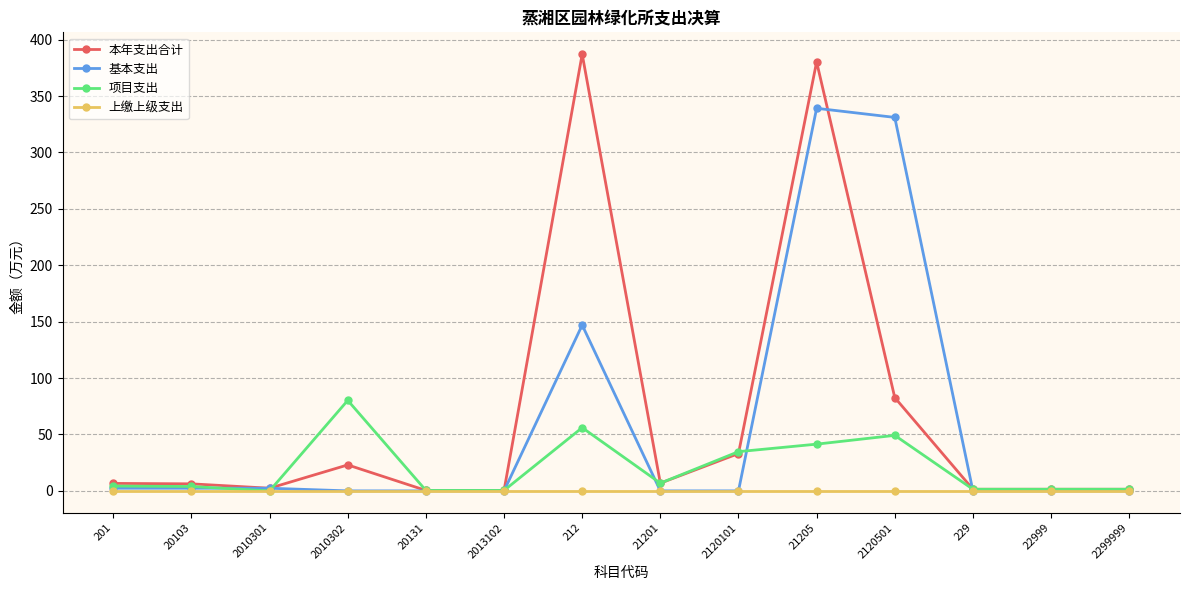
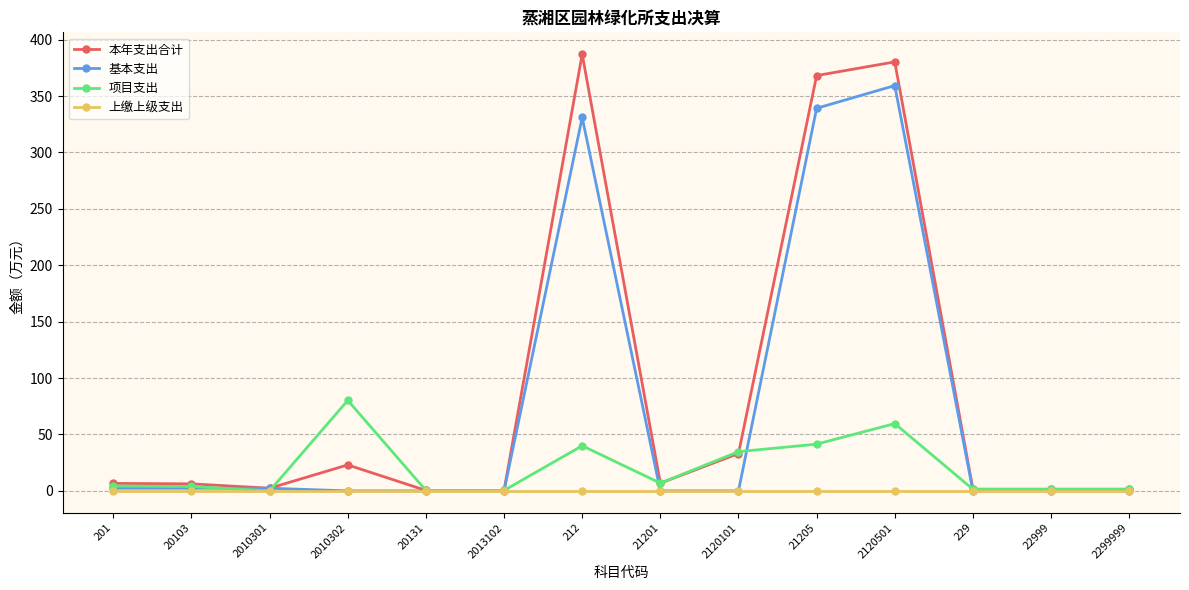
  {
    "本年支出合计": {
      "201": 7,
      "20103": 6,
      "2010302": 23,
      "212": 387,
-     "21205": 380,
-     "2120501": 83
+     "21205": 368,
+     "2120501": 380
    },
    "基本支出": {
-     "212": 147,
+     "212": 331,
      "21205": 339,
-     "2120501": 331
+     "2120501": 359
    },
    "项目支出": {
      "2010302": 80,
-     "212": 56,
+     "212": 40,
      "21205": 41,
-     "2120501": 49
+     "2120501": 60
    },
    "上缴上级支出": {
      "201": 0,
      "20103": 0,
      "212": 0,
      "21205": 0,
      "2120501": 0
    }
  }
